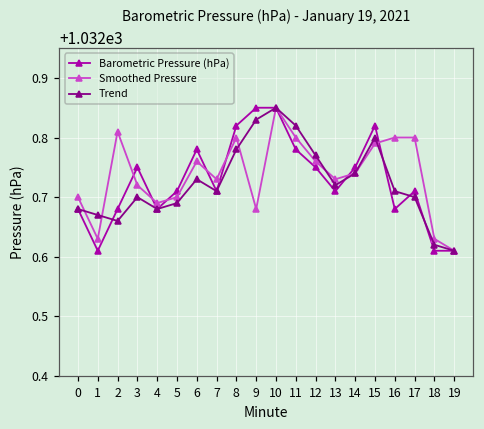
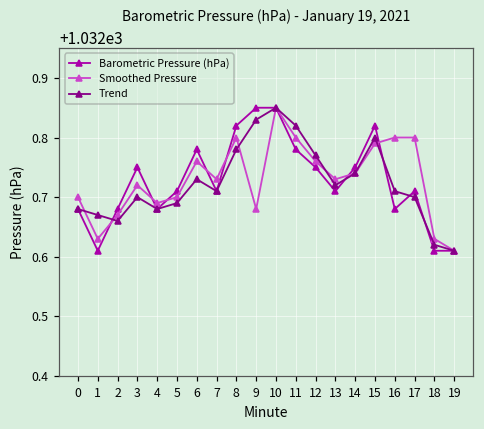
  {
    "Smoothed Pressure": {
      "0": 1032.70,
      "1": 1032.63,
-     "2": 1032.81,
+     "2": 1032.67,
      "3": 1032.72,
      "4": 1032.69,
      "5": 1032.70,
      "6": 1032.76,
      "7": 1032.73,
      "8": 1032.80,
      "9": 1032.68,
      "11": 1032.80,
      "12": 1032.76,
      "13": 1032.73,
      "15": 1032.79,
      "16": 1032.80,
      "17": 1032.80,
      "18": 1032.63
    }
  }
